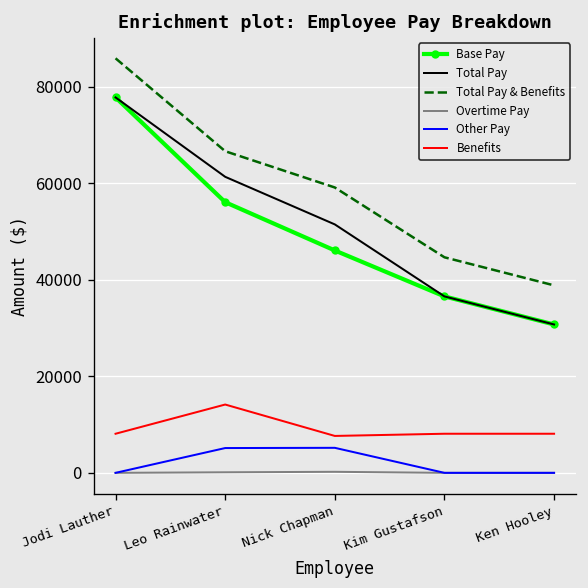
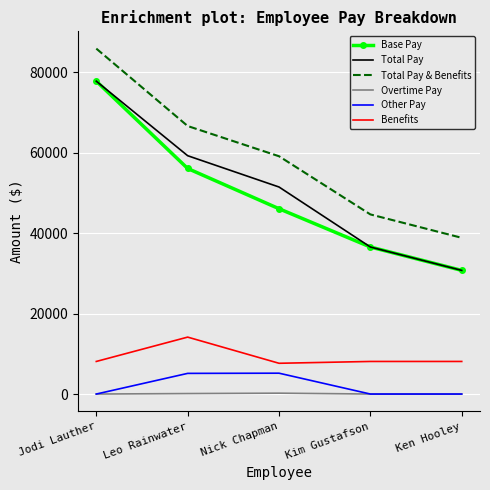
  {
    "Base Pay": {
      "Leo Rainwater": 56000,
      "Nick Chapman": 46000
    },
    "Total Pay": {
-     "Leo Rainwater": 61000,
+     "Leo Rainwater": 59000,
      "Nick Chapman": 51000
    },
    "Total Pay & Benefits": {
      "Jodi Lauther": 86000,
      "Leo Rainwater": 67000,
      "Nick Chapman": 59000,
      "Kim Gustafson": 45000,
      "Ken Hooley": 39000
    },
    "Overtime Pay": {
      "Leo Rainwater": 0,
      "Nick Chapman": 0
    },
    "Other Pay": {
      "Leo Rainwater": 5000,
      "Nick Chapman": 5000
    },
    "Benefits": {
      "Jodi Lauther": 8000,
      "Leo Rainwater": 14000,
      "Nick Chapman": 8000,
      "Kim Gustafson": 8000,
      "Ken Hooley": 8000
    }
  }
